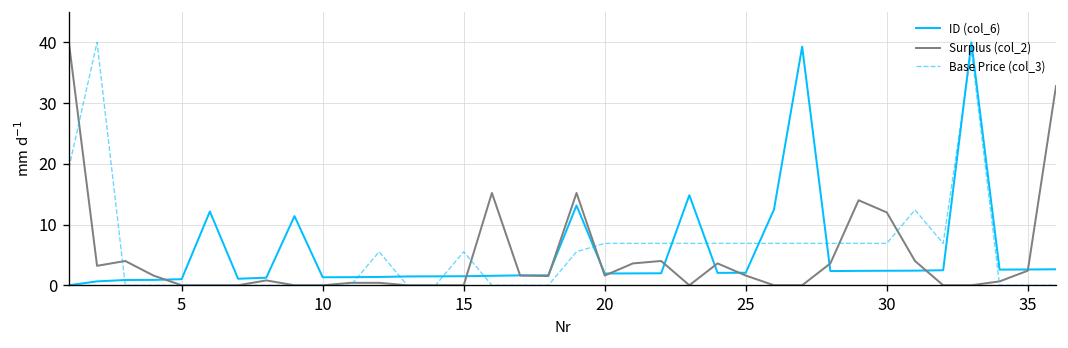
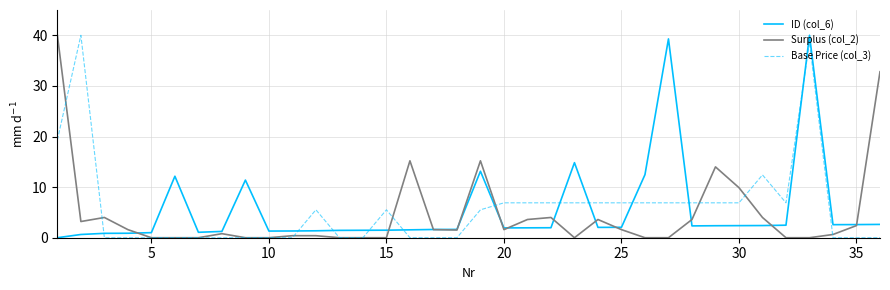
  {
    "Surplus (col_2)": {
      "15": 0,
-     "30": 12
+     "30": 10
    }
  }
